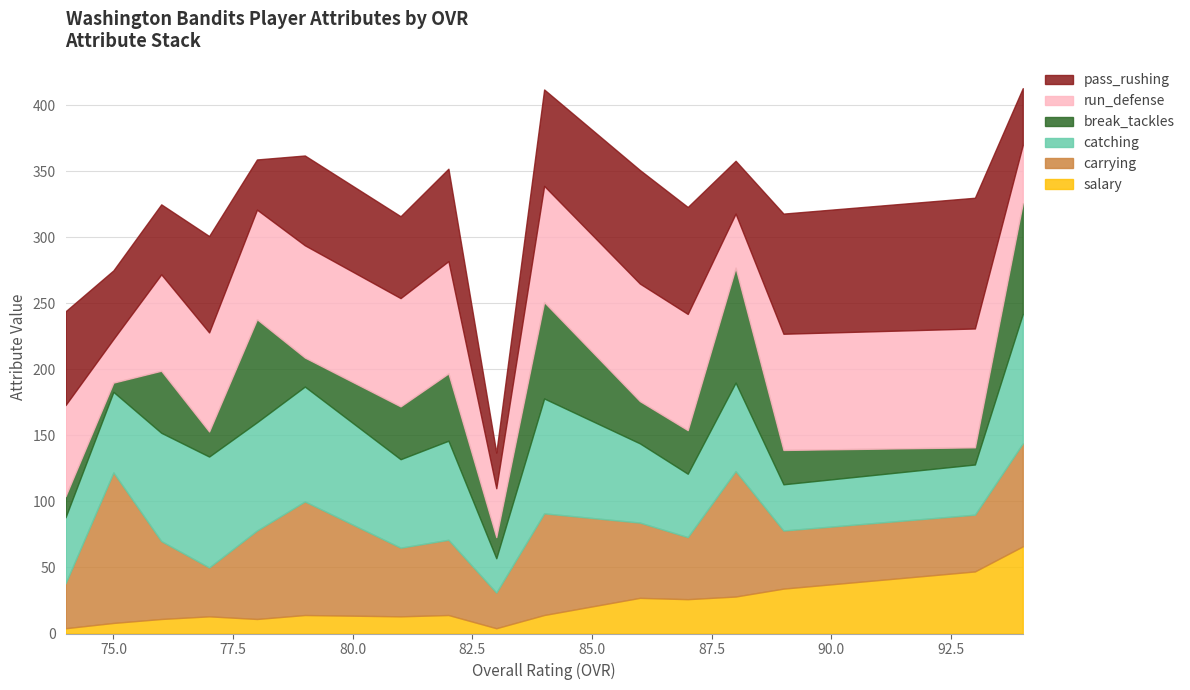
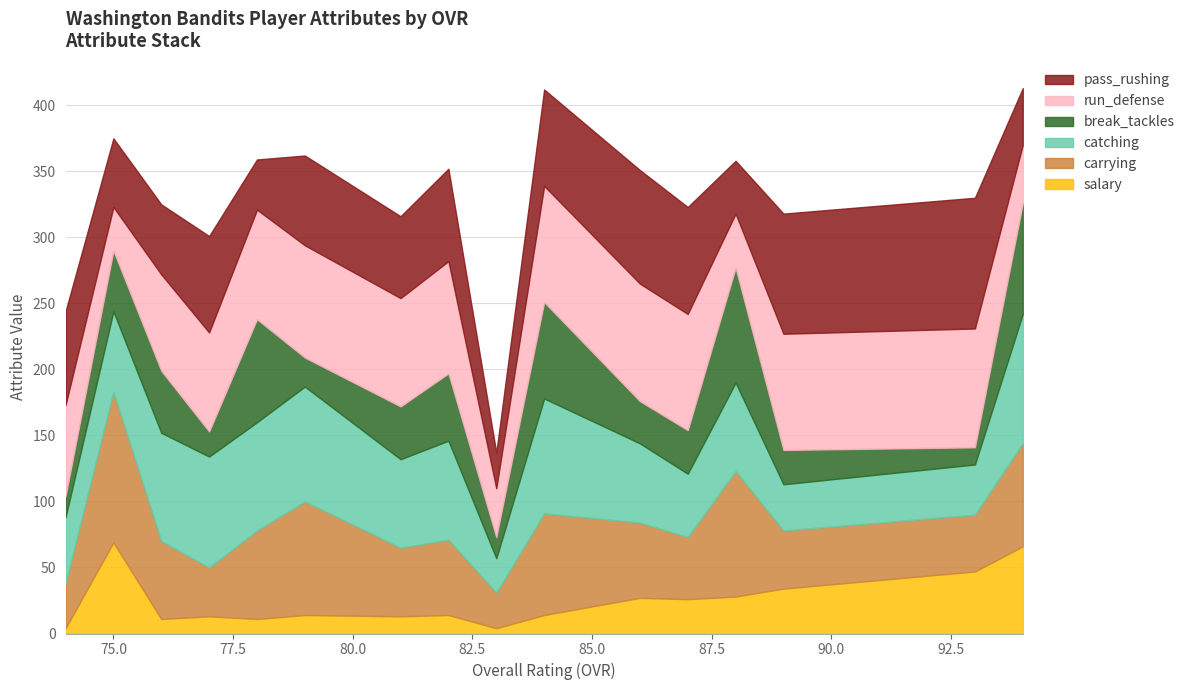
  {
    "salary": {
-     "75.0": 8
+     "75.0": 69
    },
    "carrying": {
      "75.0": 114
    },
    "catching": {
      "75.0": 61
    },
    "break_tackles": {
-     "75.0": 7
+     "75.0": 46
    },
    "run_defense": {
      "75.0": 33
    },
    "pass_rushing": {
      "75.0": 52
    }
  }
